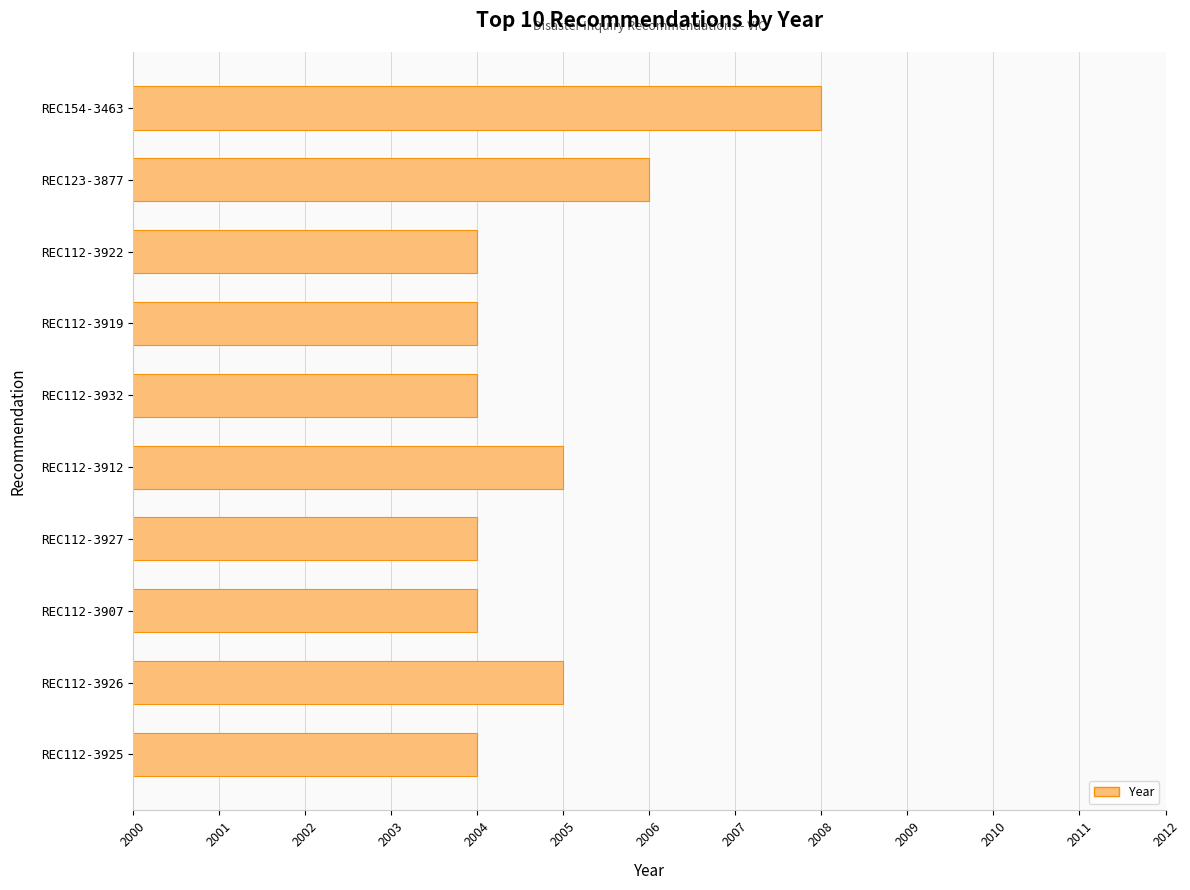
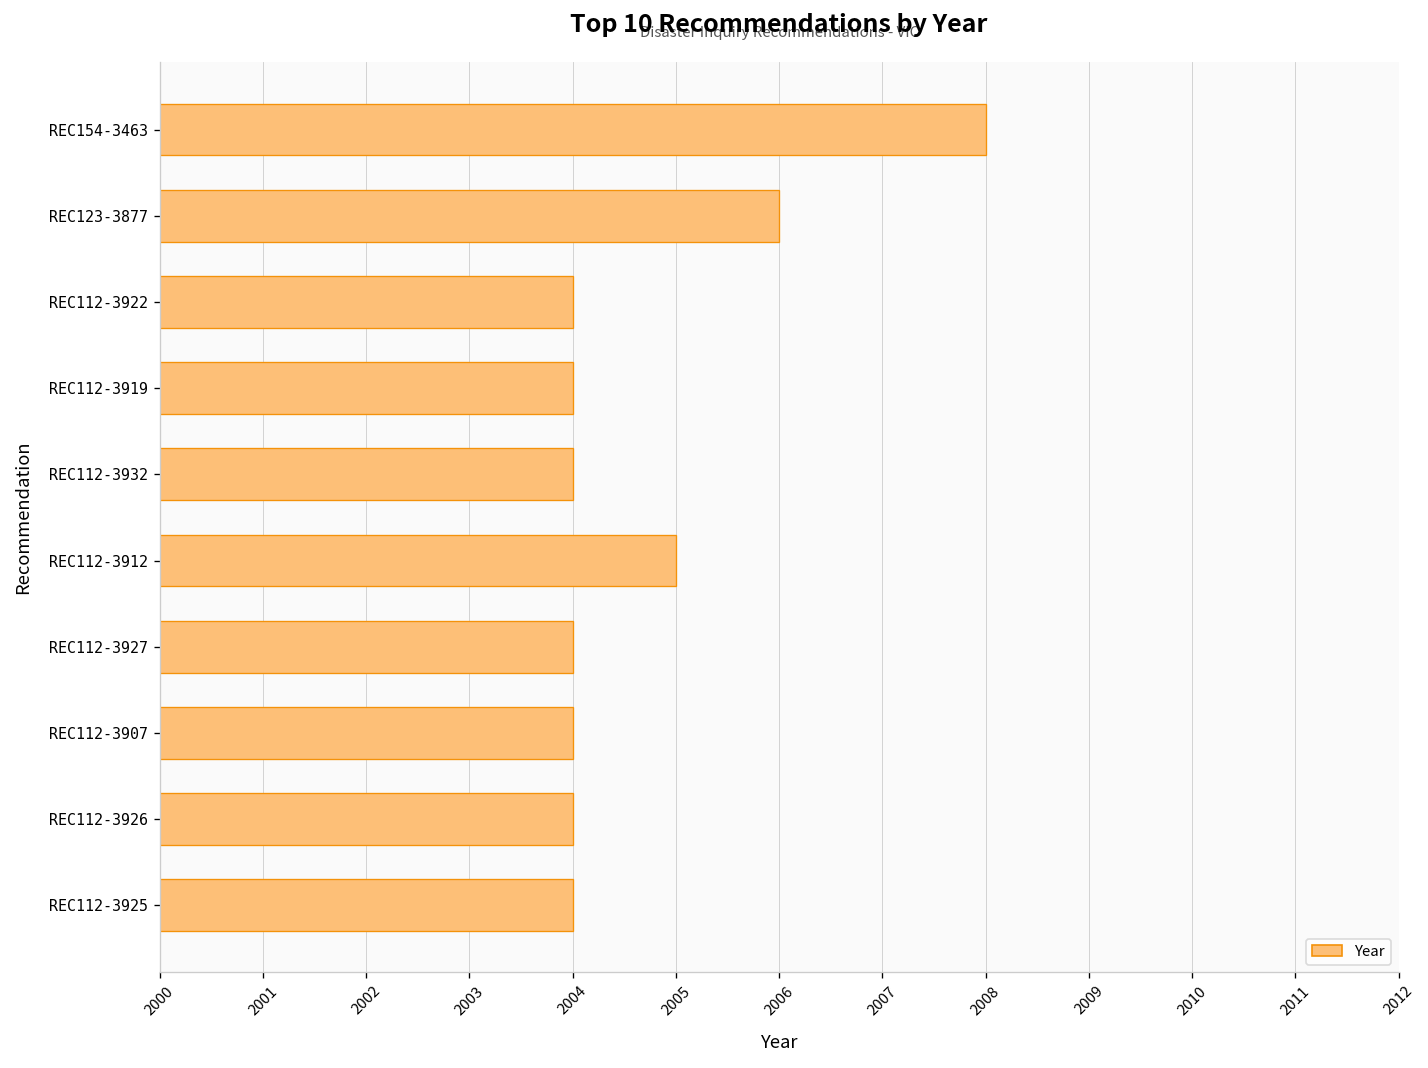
  {
    "REC154-3463": 2008,
    "REC123-3877": 2006,
    "REC112-3922": 2004,
    "REC112-3919": 2004,
    "REC112-3932": 2004,
    "REC112-3912": 2005,
    "REC112-3927": 2004,
    "REC112-3907": 2004,
-   "REC112-3926": 2005,
+   "REC112-3926": 2004,
    "REC112-3925": 2004
  }
